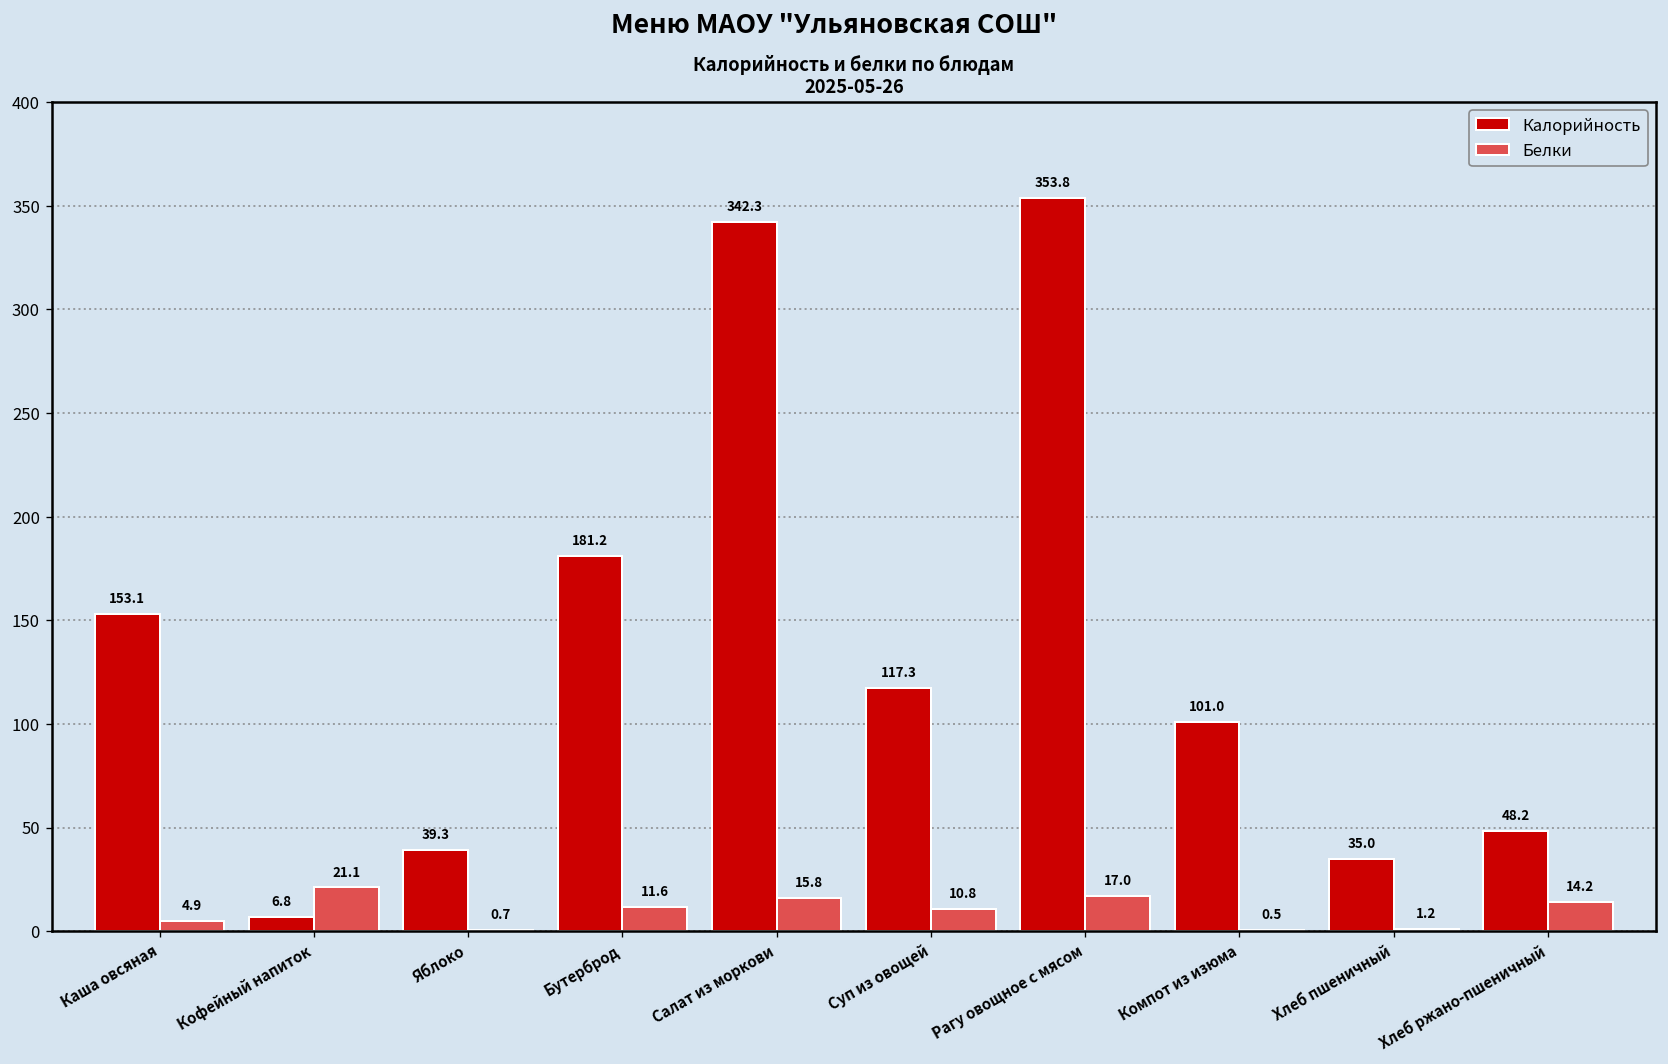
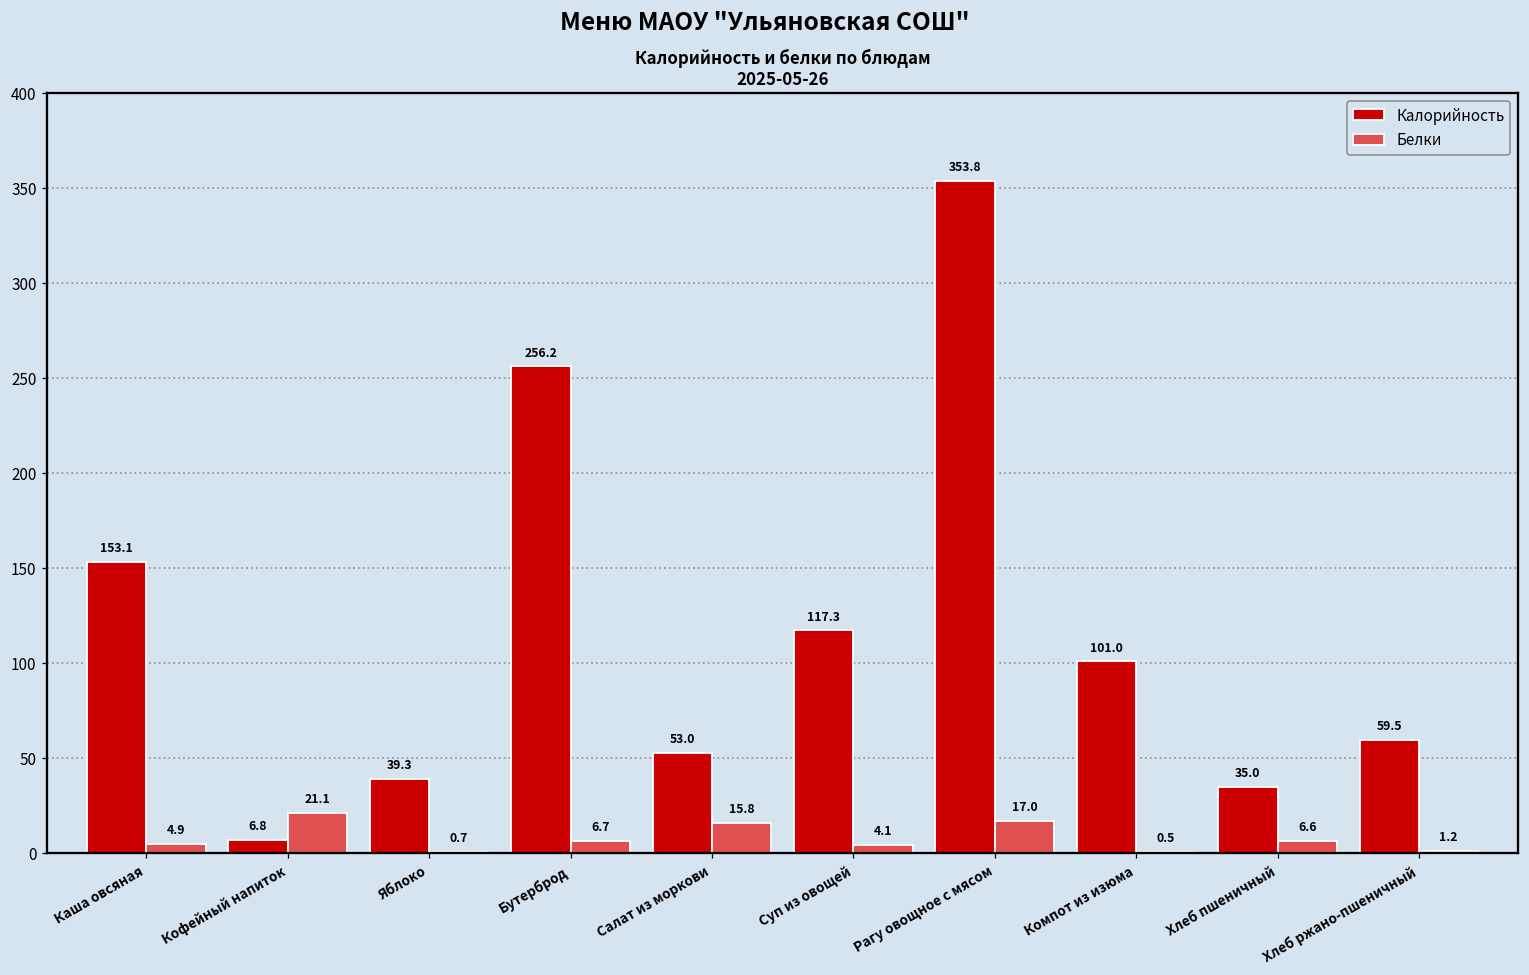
  {
    "Калорийность": {
      "Каша овсяная": 153.1,
      "Кофейный напиток": 6.8,
      "Яблоко": 39.3,
-     "Бутерброд": 181.2,
-     "Салат из моркови": 342.3,
+     "Бутерброд": 256.2,
+     "Салат из моркови": 53.0,
      "Суп из овощей": 117.3,
      "Рагу овощное с мясом": 353.8,
      "Компот из изюма": 101.0,
      "Хлеб пшеничный": 35.0,
-     "Хлеб ржано-пшеничный": 48.2
+     "Хлеб ржано-пшеничный": 59.5
    },
    "Белки": {
      "Каша овсяная": 4.9,
      "Кофейный напиток": 21.1,
      "Яблоко": 0.7,
-     "Бутерброд": 11.6,
+     "Бутерброд": 6.7,
      "Салат из моркови": 15.8,
-     "Суп из овощей": 10.8,
+     "Суп из овощей": 4.1,
      "Рагу овощное с мясом": 17.0,
      "Компот из изюма": 0.5,
-     "Хлеб пшеничный": 1.2,
-     "Хлеб ржано-пшеничный": 14.2
+     "Хлеб пшеничный": 6.6,
+     "Хлеб ржано-пшеничный": 1.2
    }
  }
